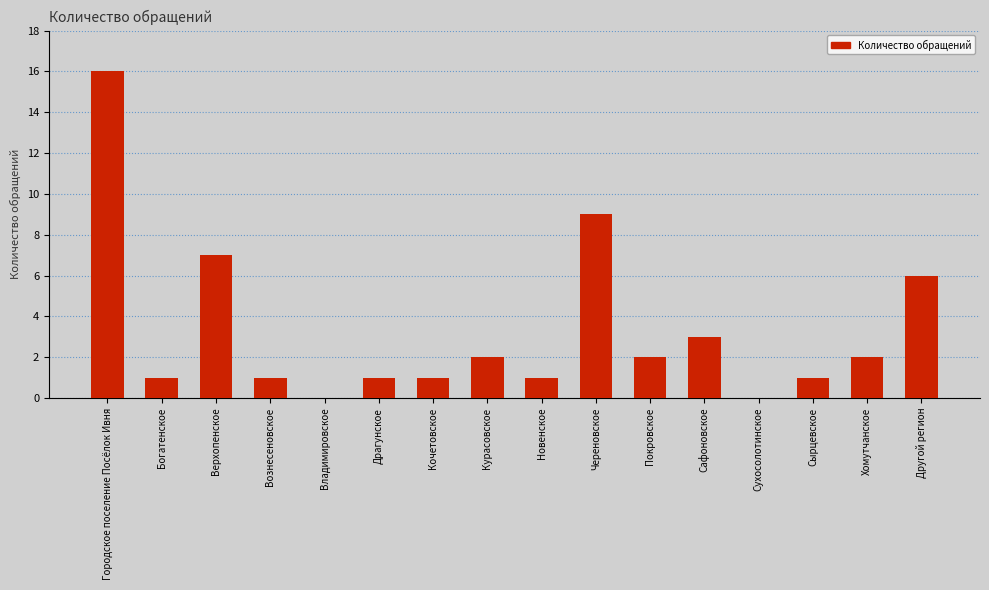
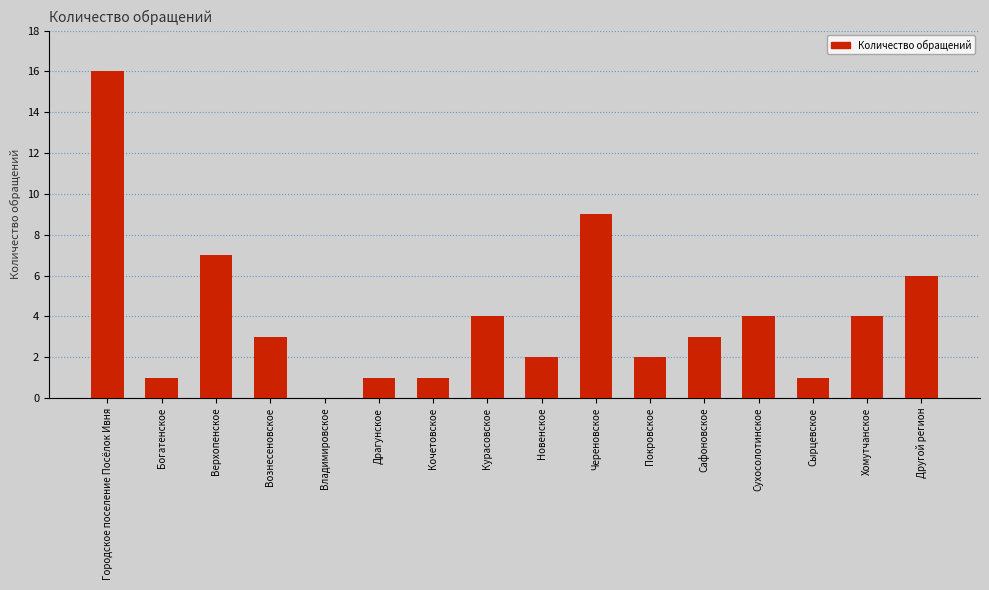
  {
    "Городское поселение Посёлок Ивня": 16,
    "Богатенское": 1,
    "Верхопенское": 7,
-   "Вознесеновское": 1,
+   "Вознесеновское": 3,
    "Владимировское": 0,
    "Драгунское": 1,
    "Кочетовское": 1,
-   "Курасовское": 2,
-   "Новенское": 1,
+   "Курасовское": 4,
+   "Новенское": 2,
    "Череновское": 9,
    "Покровское": 2,
    "Сафоновское": 3,
-   "Сухосолотинское": 0,
+   "Сухосолотинское": 4,
    "Сырцевское": 1,
-   "Хомутчанское": 2,
+   "Хомутчанское": 4,
    "Другой регион": 6
  }
